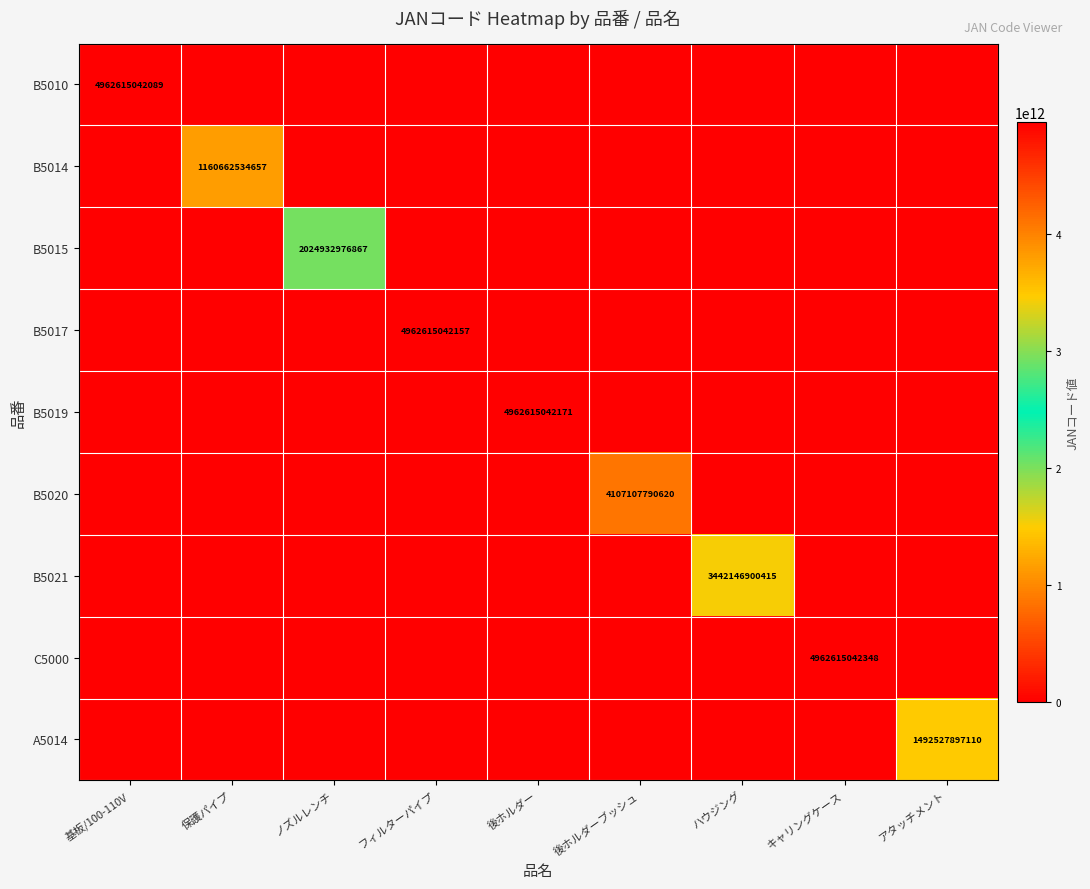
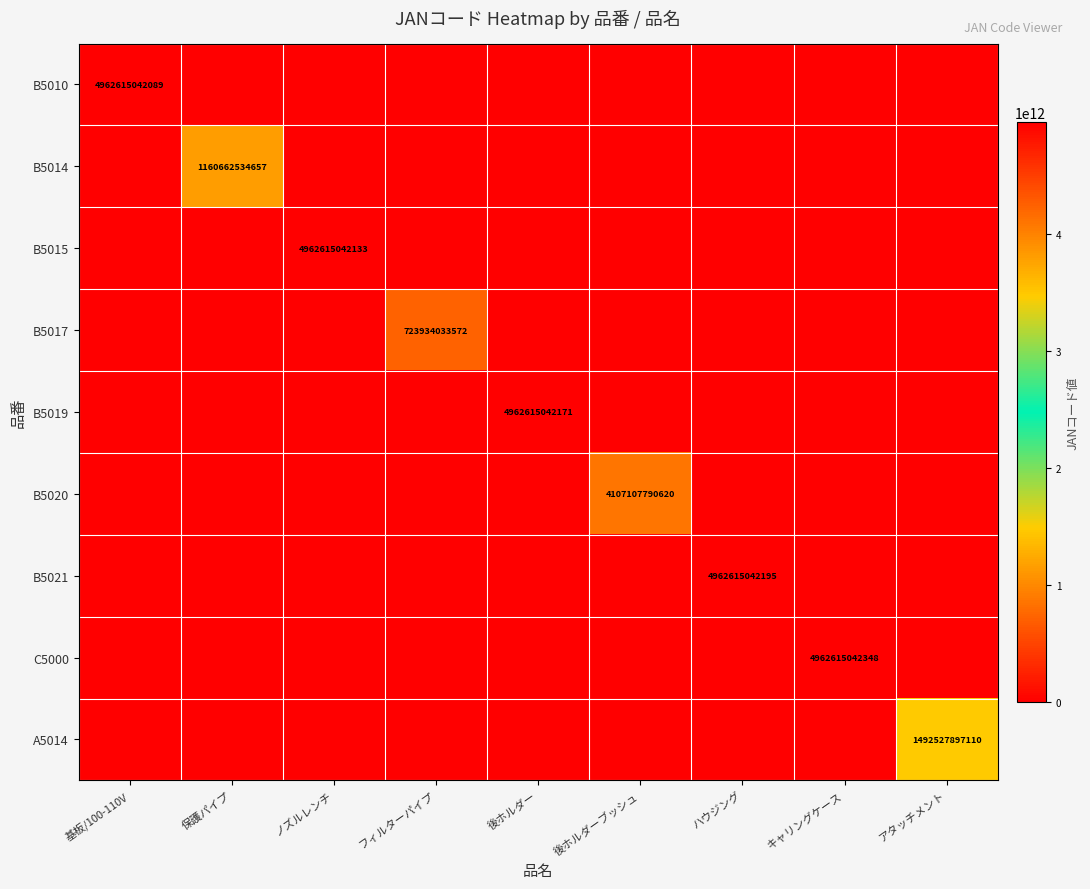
  {
    "B5010": {
      "基板/100-110V": 4962615042089
    },
    "B5014": {
      "保護パイプ": 1160662534657
    },
    "B5015": {
-     "ノズルレンチ": 2024932976867
+     "ノズルレンチ": 4962615042133
    },
    "B5017": {
-     "フィルターパイプ": 4962615042157
+     "フィルターパイプ": 723934033572
    },
    "B5019": {
      "後ホルダー": 4962615042171
    },
    "B5020": {
      "後ホルダーブッシュ": 4107107790620
    },
    "B5021": {
-     "ハウジング": 3442146900415
+     "ハウジング": 4962615042195
    },
    "C5000": {
      "キャリングケース": 4962615042348
    },
    "A5014": {
      "アタッチメント": 1492527897110
    }
  }
